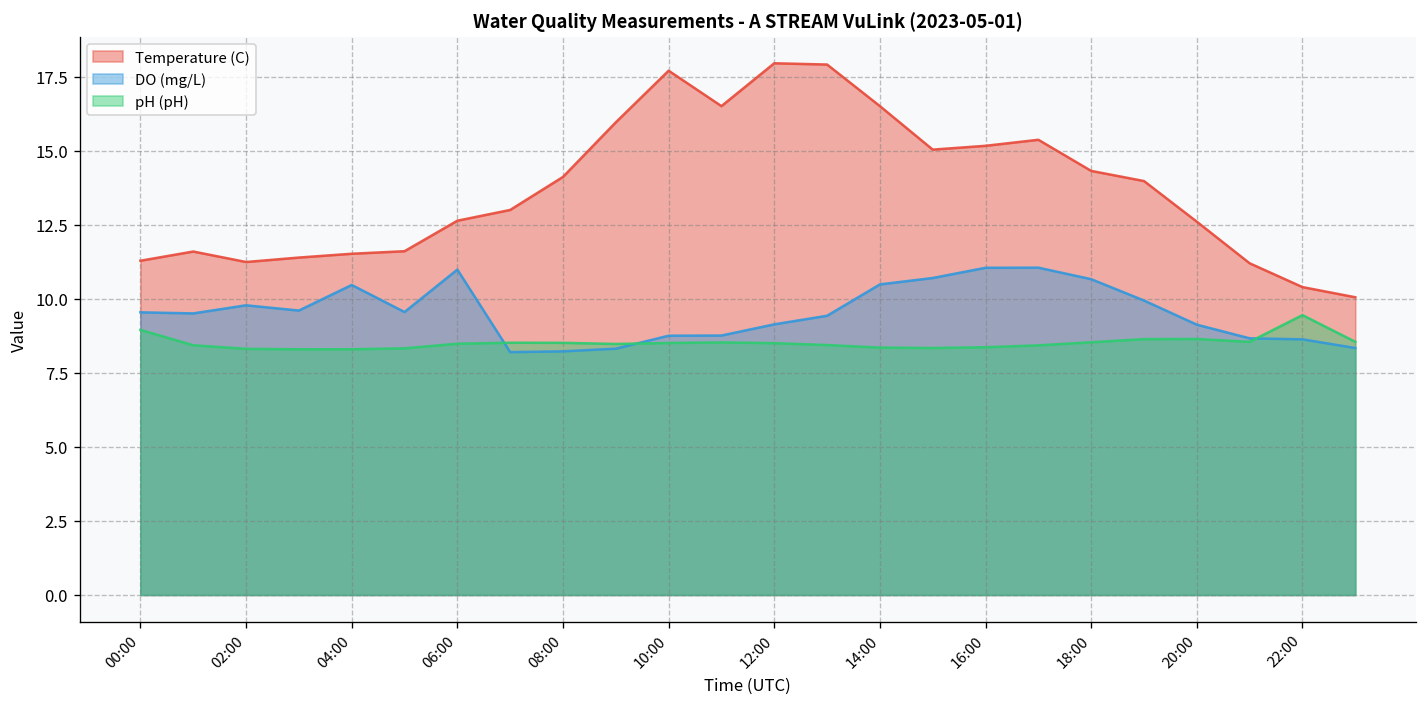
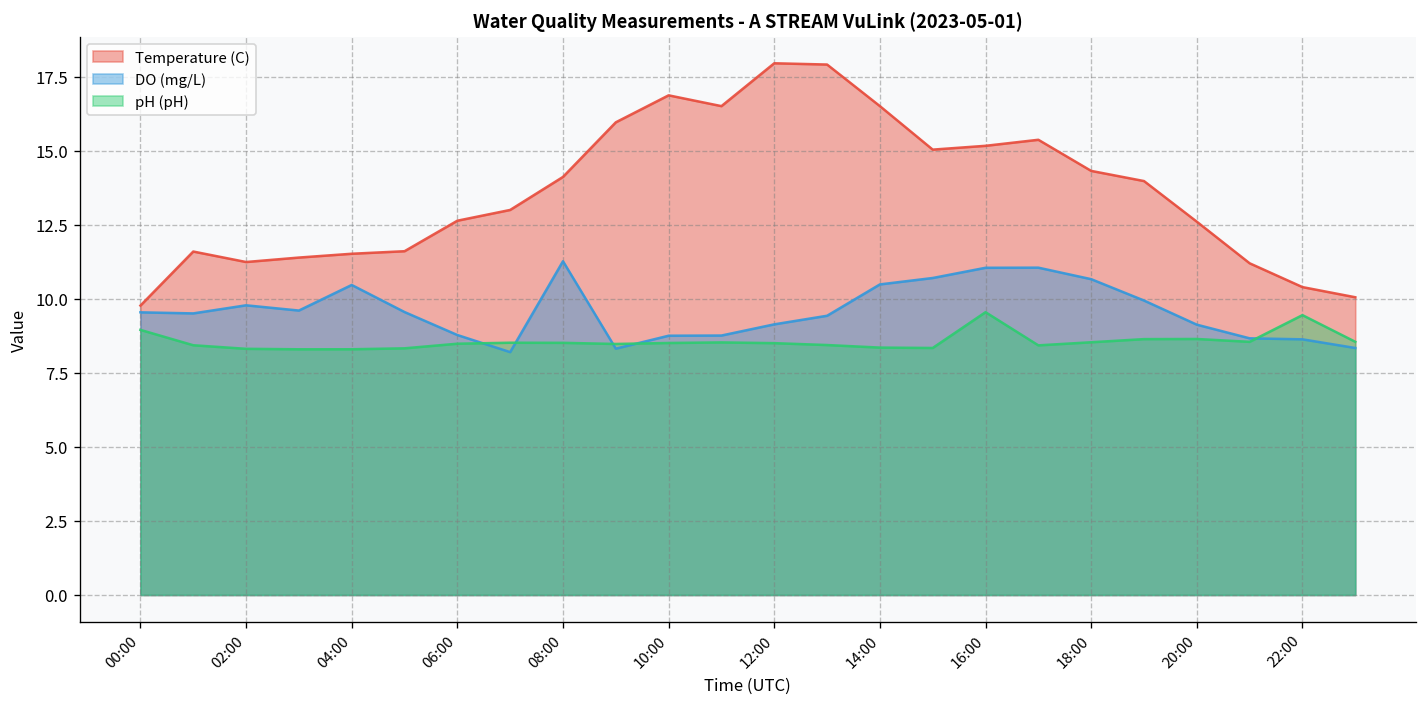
  {
    "Temperature (C)": {
-     "00:00": 11.3,
+     "00:00": 9.8,
      "02:00": 11.2,
      "04:00": 11.5,
      "06:00": 12.6,
      "08:00": 14.1,
-     "10:00": 17.7,
+     "10:00": 16.9,
      "12:00": 18.0,
      "14:00": 16.5,
      "16:00": 15.2,
      "18:00": 14.3,
      "20:00": 12.6,
      "22:00": 10.4
    },
    "DO (mg/L)": {
      "00:00": 9.5,
      "02:00": 9.8,
      "04:00": 10.5,
-     "06:00": 11.0,
-     "08:00": 8.2,
+     "06:00": 8.8,
+     "08:00": 11.3,
      "10:00": 8.8,
      "12:00": 9.1,
      "14:00": 10.5,
      "16:00": 11.1,
      "18:00": 10.7,
      "20:00": 9.1,
      "22:00": 8.6
    },
    "pH (pH)": {
      "00:00": 9.0,
      "02:00": 8.3,
      "04:00": 8.3,
      "06:00": 8.5,
      "08:00": 8.5,
      "10:00": 8.5,
      "12:00": 8.5,
      "14:00": 8.4,
-     "16:00": 8.4,
+     "16:00": 9.6,
      "18:00": 8.5,
      "20:00": 8.6,
      "22:00": 9.5
    }
  }
